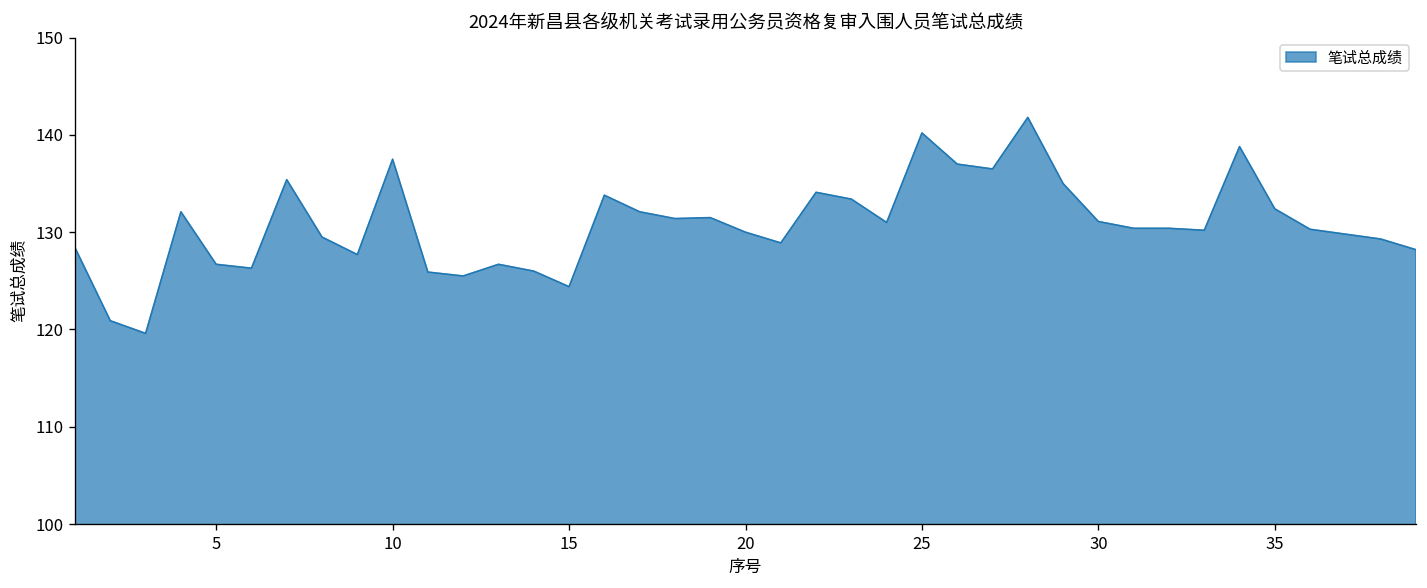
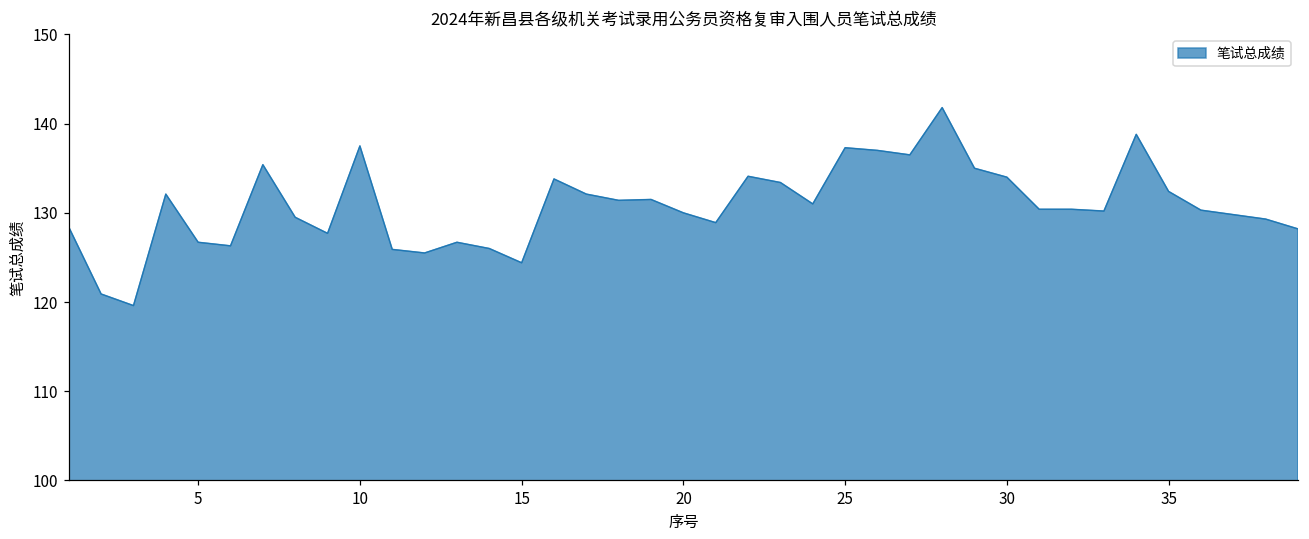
  {
    "5": 127,
    "10": 138,
    "15": 124,
    "20": 130,
-   "25": 140,
-   "30": 131,
+   "25": 137,
+   "30": 134,
    "35": 132
  }
